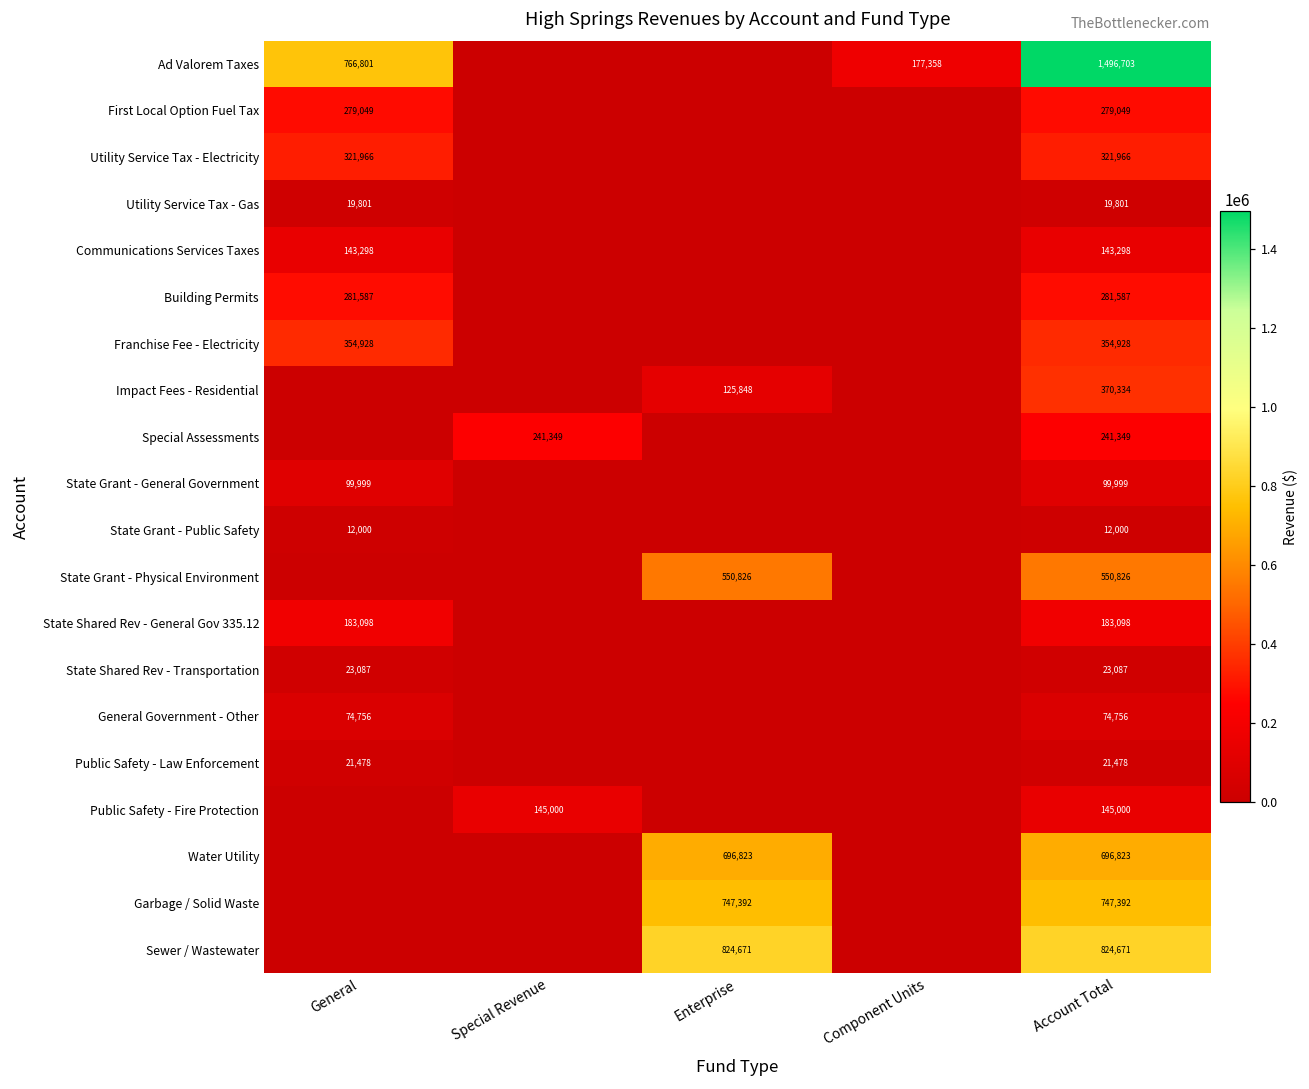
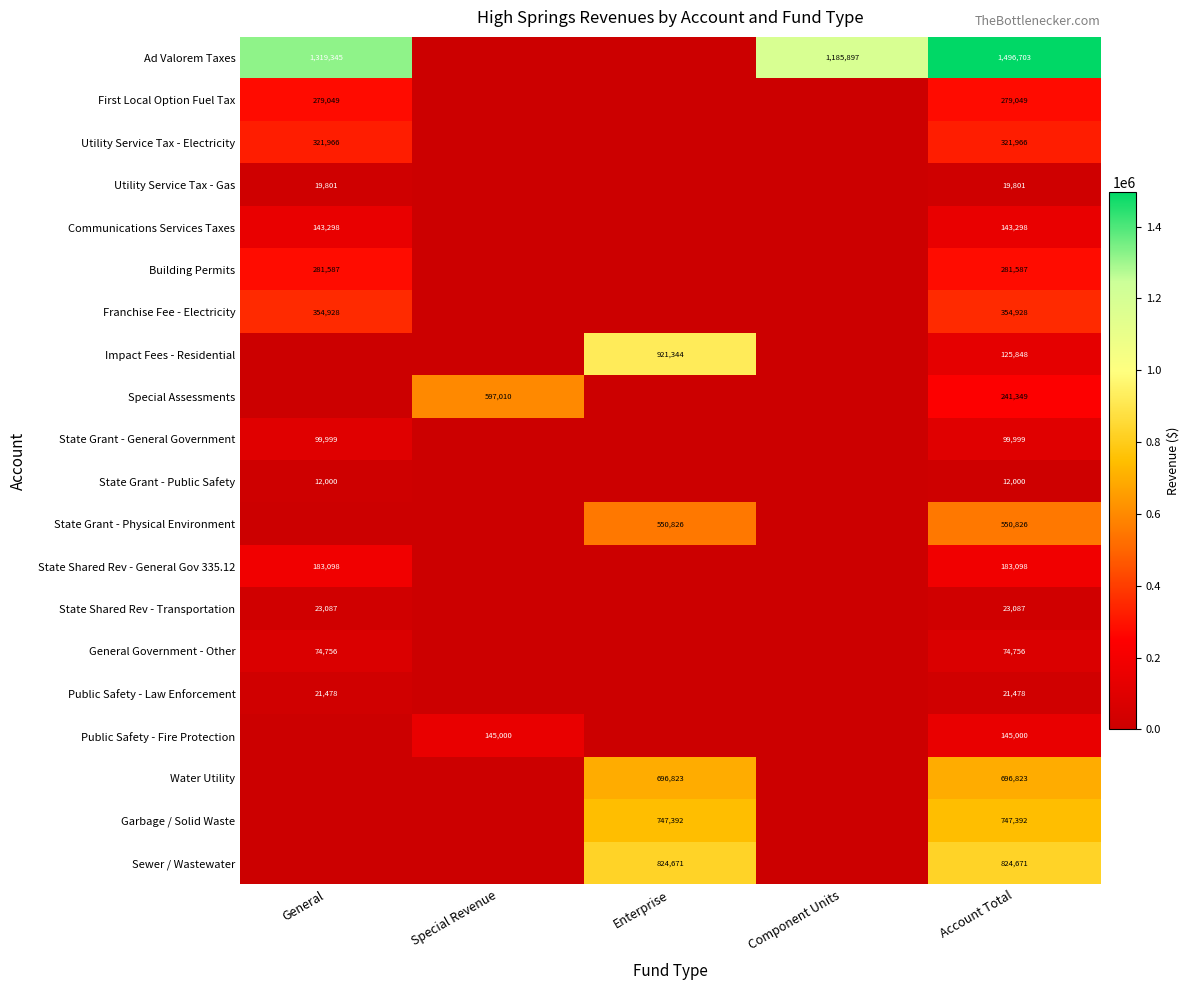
  {
    "Ad Valorem Taxes": {
-     "General": "766,801",
-     "Component Units": "177,358",
+     "General": "1,319,345",
+     "Component Units": "1,185,897",
      "Account Total": "1,496,703"
    },
    "First Local Option Fuel Tax": {
      "General": "279,049",
      "Account Total": "279,049"
    },
    "Utility Service Tax - Electricity": {
      "General": "321,966",
      "Account Total": "321,966"
    },
    "Utility Service Tax - Gas": {
      "General": "19,801",
      "Account Total": "19,801"
    },
    "Communications Services Taxes": {
      "General": "143,298",
      "Account Total": "143,298"
    },
    "Building Permits": {
      "General": "281,587",
      "Account Total": "281,587"
    },
    "Franchise Fee - Electricity": {
      "General": "354,928",
      "Account Total": "354,928"
    },
    "Impact Fees - Residential": {
-     "Enterprise": "125,848",
-     "Account Total": "370,334"
+     "Enterprise": "921,344",
+     "Account Total": "125,848"
    },
    "Special Assessments": {
-     "Special Revenue": "241,349",
+     "Special Revenue": "597,010",
      "Account Total": "241,349"
    },
    "State Grant - General Government": {
      "General": "99,999",
      "Account Total": "99,999"
    },
    "State Grant - Public Safety": {
      "General": "12,000",
      "Account Total": "12,000"
    },
    "State Grant - Physical Environment": {
      "Enterprise": "550,826",
      "Account Total": "550,826"
    },
    "State Shared Rev - General Gov 335.12": {
      "General": "183,098",
      "Account Total": "183,098"
    },
    "State Shared Rev - Transportation": {
      "General": "23,087",
      "Account Total": "23,087"
    },
    "General Government - Other": {
      "General": "74,756",
      "Account Total": "74,756"
    },
    "Public Safety - Law Enforcement": {
      "General": "21,478",
      "Account Total": "21,478"
    },
    "Public Safety - Fire Protection": {
      "Special Revenue": "145,000",
      "Account Total": "145,000"
    },
    "Water Utility": {
      "Enterprise": "696,823",
      "Account Total": "696,823"
    },
    "Garbage / Solid Waste": {
      "Enterprise": "747,392",
      "Account Total": "747,392"
    },
    "Sewer / Wastewater": {
      "Enterprise": "824,671",
      "Account Total": "824,671"
    }
  }
